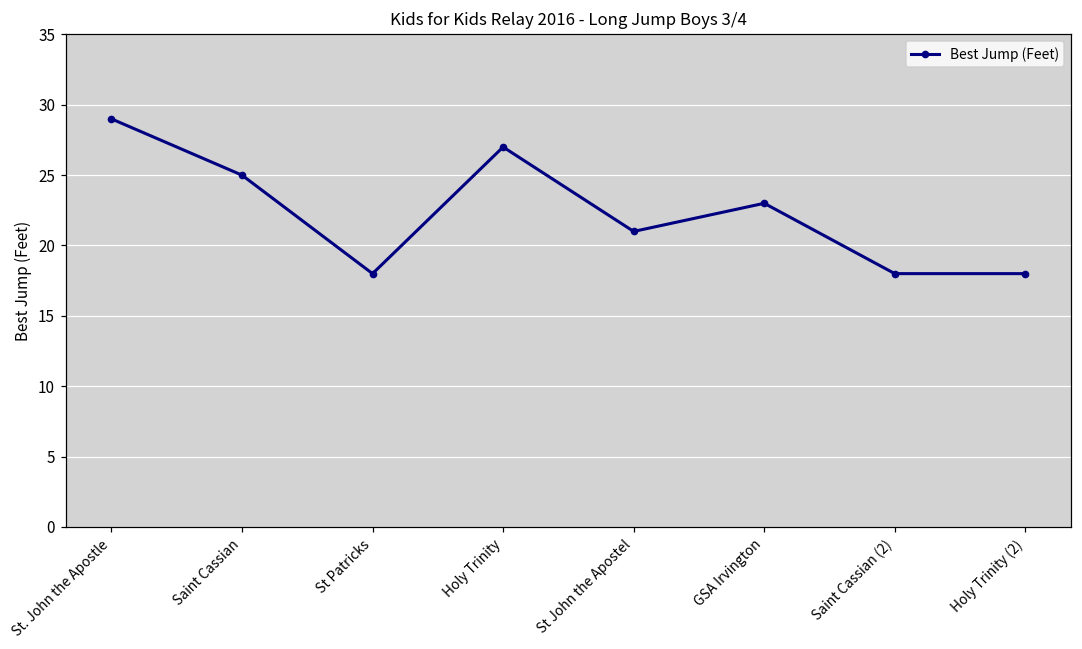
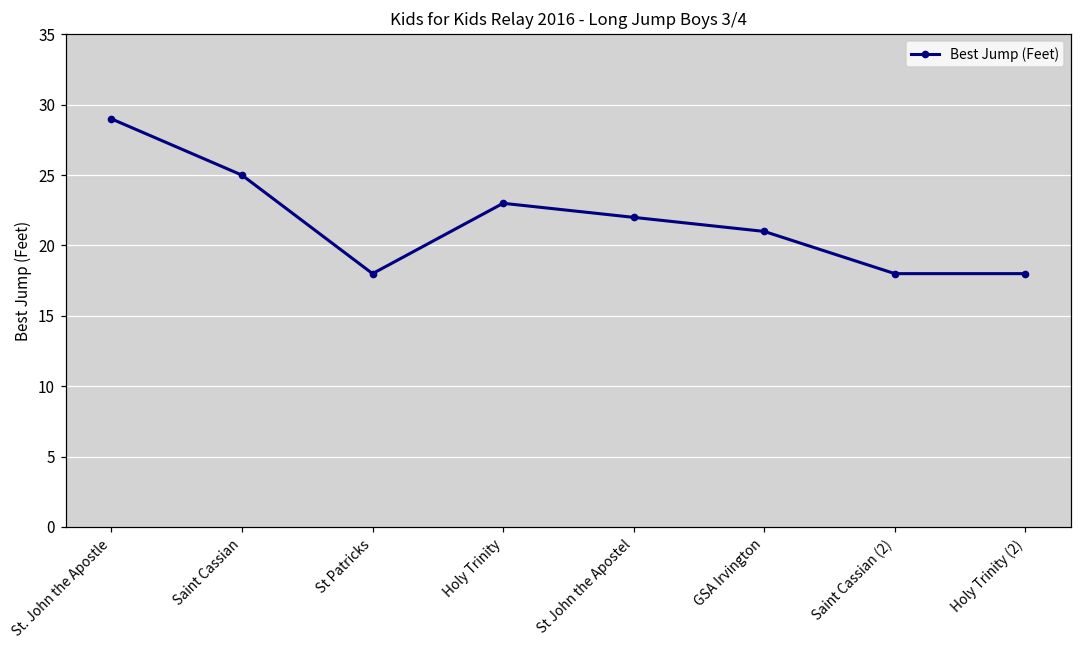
  {
    "St. John the Apostle": 29,
    "Saint Cassian": 25,
    "St Patricks": 18,
-   "Holy Trinity": 27,
-   "St John the Apostel": 21,
-   "GSA Irvington": 23,
+   "Holy Trinity": 23,
+   "St John the Apostel": 22,
+   "GSA Irvington": 21,
    "Saint Cassian (2)": 18,
    "Holy Trinity (2)": 18
  }
